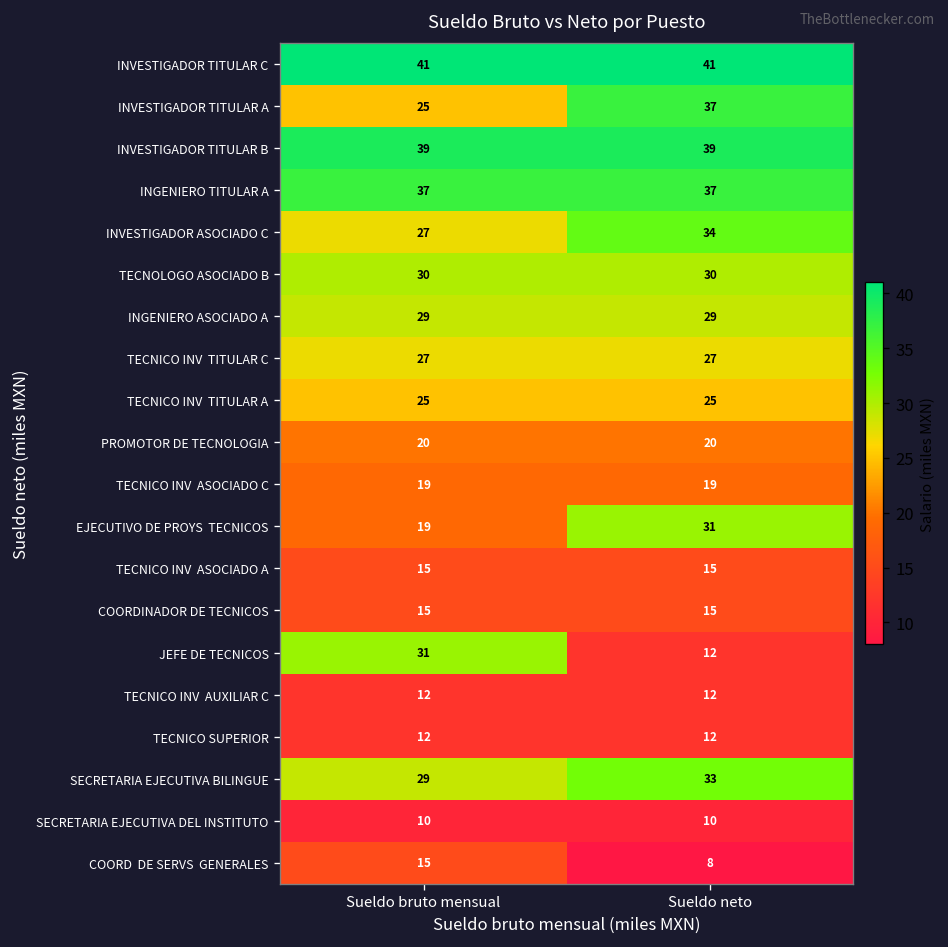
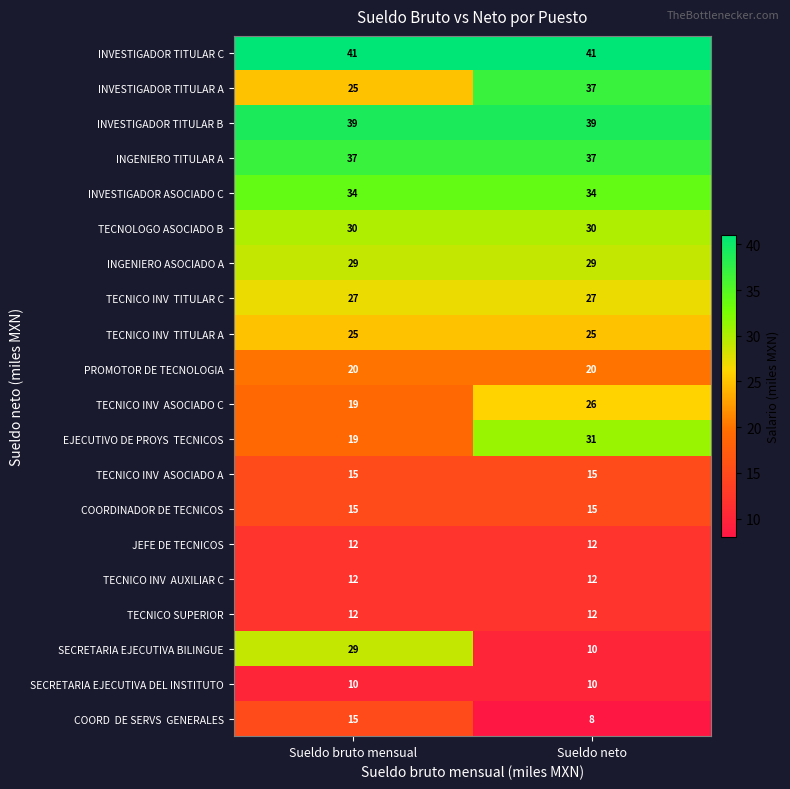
  {
    "INVESTIGADOR TITULAR C": {
      "Sueldo bruto mensual": 41,
      "Sueldo neto": 41
    },
    "INVESTIGADOR TITULAR A": {
      "Sueldo bruto mensual": 25,
      "Sueldo neto": 37
    },
    "INVESTIGADOR TITULAR B": {
      "Sueldo bruto mensual": 39,
      "Sueldo neto": 39
    },
    "INGENIERO TITULAR A": {
      "Sueldo bruto mensual": 37,
      "Sueldo neto": 37
    },
    "INVESTIGADOR ASOCIADO C": {
-     "Sueldo bruto mensual": 27,
+     "Sueldo bruto mensual": 34,
      "Sueldo neto": 34
    },
    "TECNOLOGO ASOCIADO B": {
      "Sueldo bruto mensual": 30,
      "Sueldo neto": 30
    },
    "INGENIERO ASOCIADO A": {
      "Sueldo bruto mensual": 29,
      "Sueldo neto": 29
    },
    "TECNICO INV TITULAR C": {
      "Sueldo bruto mensual": 27,
      "Sueldo neto": 27
    },
    "TECNICO INV TITULAR A": {
      "Sueldo bruto mensual": 25,
      "Sueldo neto": 25
    },
    "PROMOTOR DE TECNOLOGIA": {
      "Sueldo bruto mensual": 20,
      "Sueldo neto": 20
    },
    "TECNICO INV ASOCIADO C": {
      "Sueldo bruto mensual": 19,
-     "Sueldo neto": 19
+     "Sueldo neto": 26
    },
    "EJECUTIVO DE PROYS TECNICOS": {
      "Sueldo bruto mensual": 19,
      "Sueldo neto": 31
    },
    "TECNICO INV ASOCIADO A": {
      "Sueldo bruto mensual": 15,
      "Sueldo neto": 15
    },
    "COORDINADOR DE TECNICOS": {
      "Sueldo bruto mensual": 15,
      "Sueldo neto": 15
    },
    "JEFE DE TECNICOS": {
-     "Sueldo bruto mensual": 31,
+     "Sueldo bruto mensual": 12,
      "Sueldo neto": 12
    },
    "TECNICO INV AUXILIAR C": {
      "Sueldo bruto mensual": 12,
      "Sueldo neto": 12
    },
    "TECNICO SUPERIOR": {
      "Sueldo bruto mensual": 12,
      "Sueldo neto": 12
    },
    "SECRETARIA EJECUTIVA BILINGUE": {
      "Sueldo bruto mensual": 29,
-     "Sueldo neto": 33
+     "Sueldo neto": 10
    },
    "SECRETARIA EJECUTIVA DEL INSTITUTO": {
      "Sueldo bruto mensual": 10,
      "Sueldo neto": 10
    },
    "COORD DE SERVS GENERALES": {
      "Sueldo bruto mensual": 15,
      "Sueldo neto": 8
    }
  }
